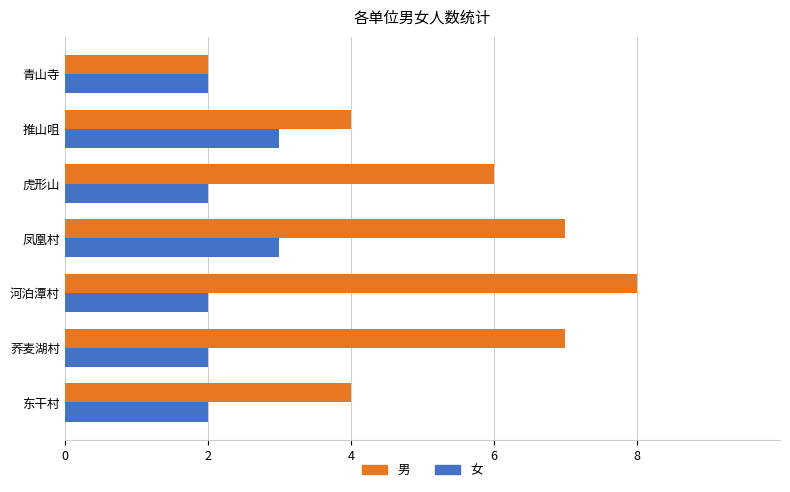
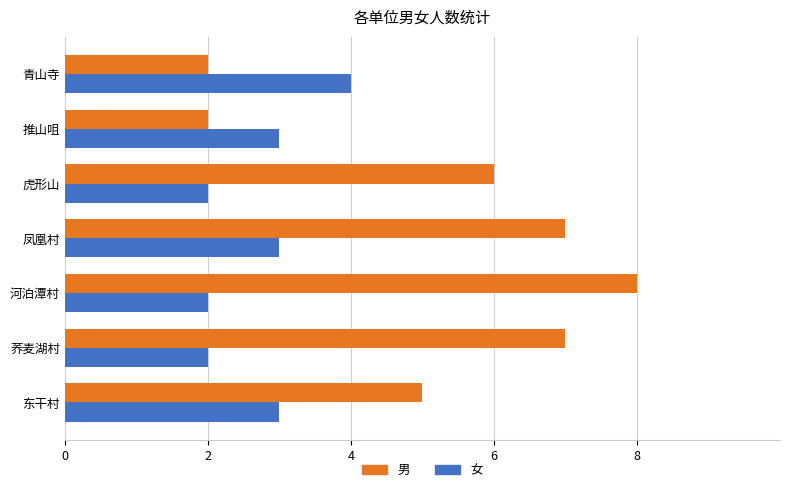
  {
    "男": {
      "青山寺": 2,
-     "推山咀": 4,
+     "推山咀": 2,
      "虎形山": 6,
      "凤凰村": 7,
      "河泊潭村": 8,
      "荞麦湖村": 7,
-     "东干村": 4
+     "东干村": 5
    },
    "女": {
-     "青山寺": 2,
+     "青山寺": 4,
      "推山咀": 3,
      "虎形山": 2,
      "凤凰村": 3,
      "河泊潭村": 2,
      "荞麦湖村": 2,
-     "东干村": 2
+     "东干村": 3
    }
  }
